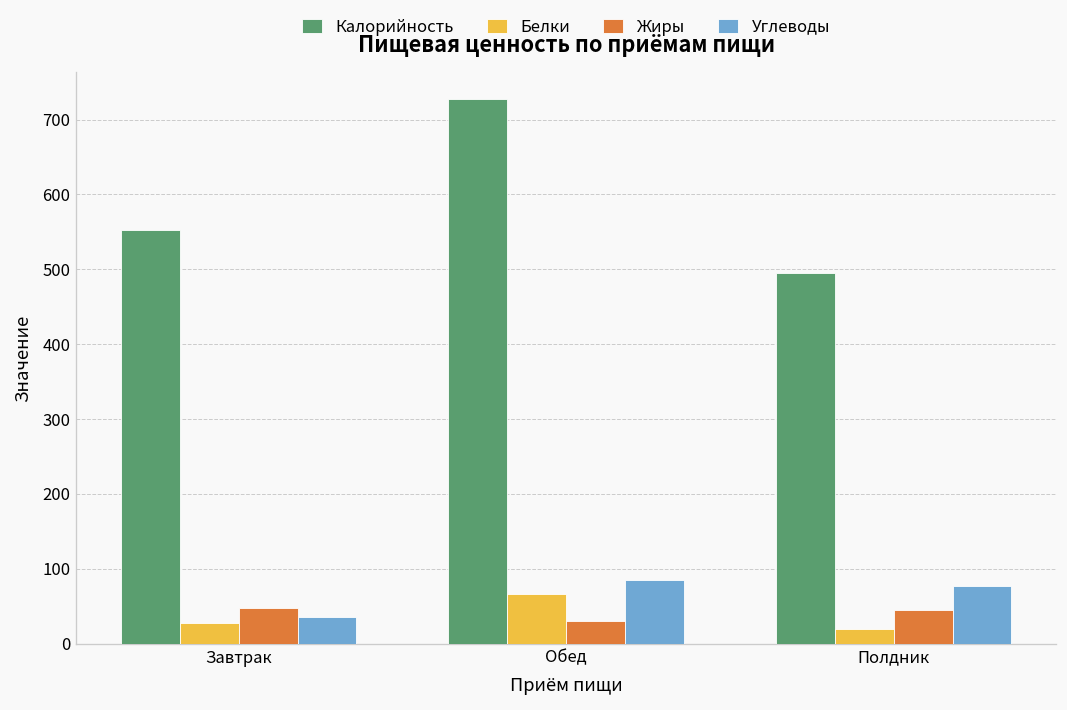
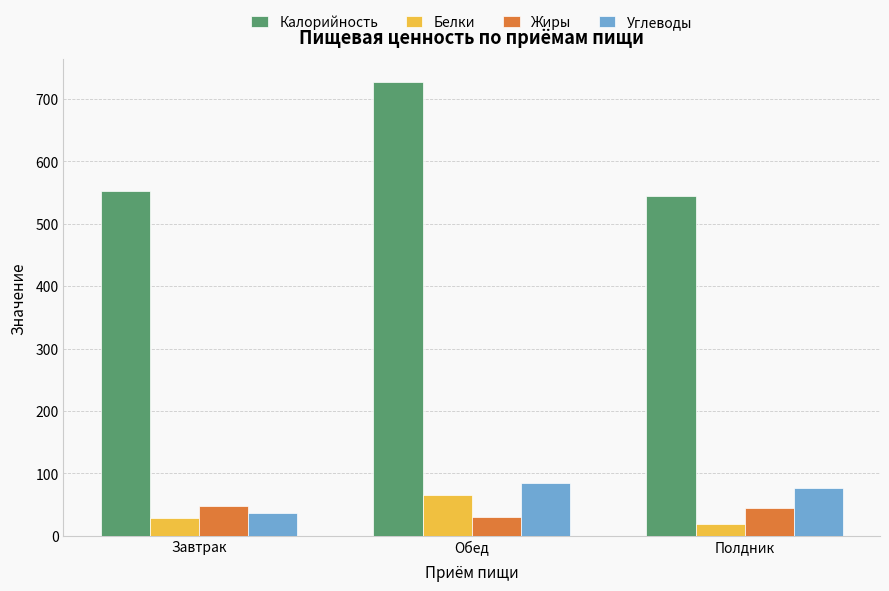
  {
    "Калорийность": {
      "Завтрак": 550,
      "Обед": 730,
-     "Полдник": 490
+     "Полдник": 540
    },
    "Белки": {
      "Завтрак": 30,
      "Обед": 70,
      "Полдник": 20
    },
    "Жиры": {
      "Завтрак": 50,
      "Обед": 30,
      "Полдник": 40
    },
    "Углеводы": {
      "Завтрак": 40,
      "Обед": 80,
      "Полдник": 80
    }
  }
